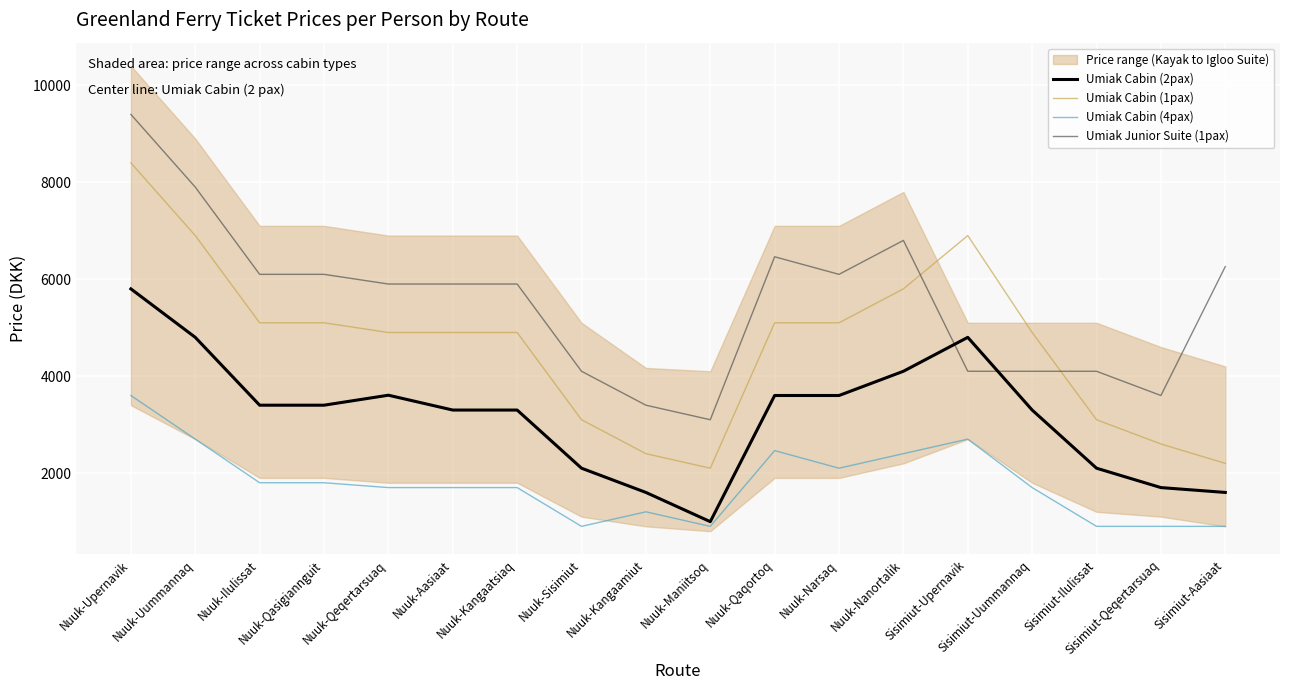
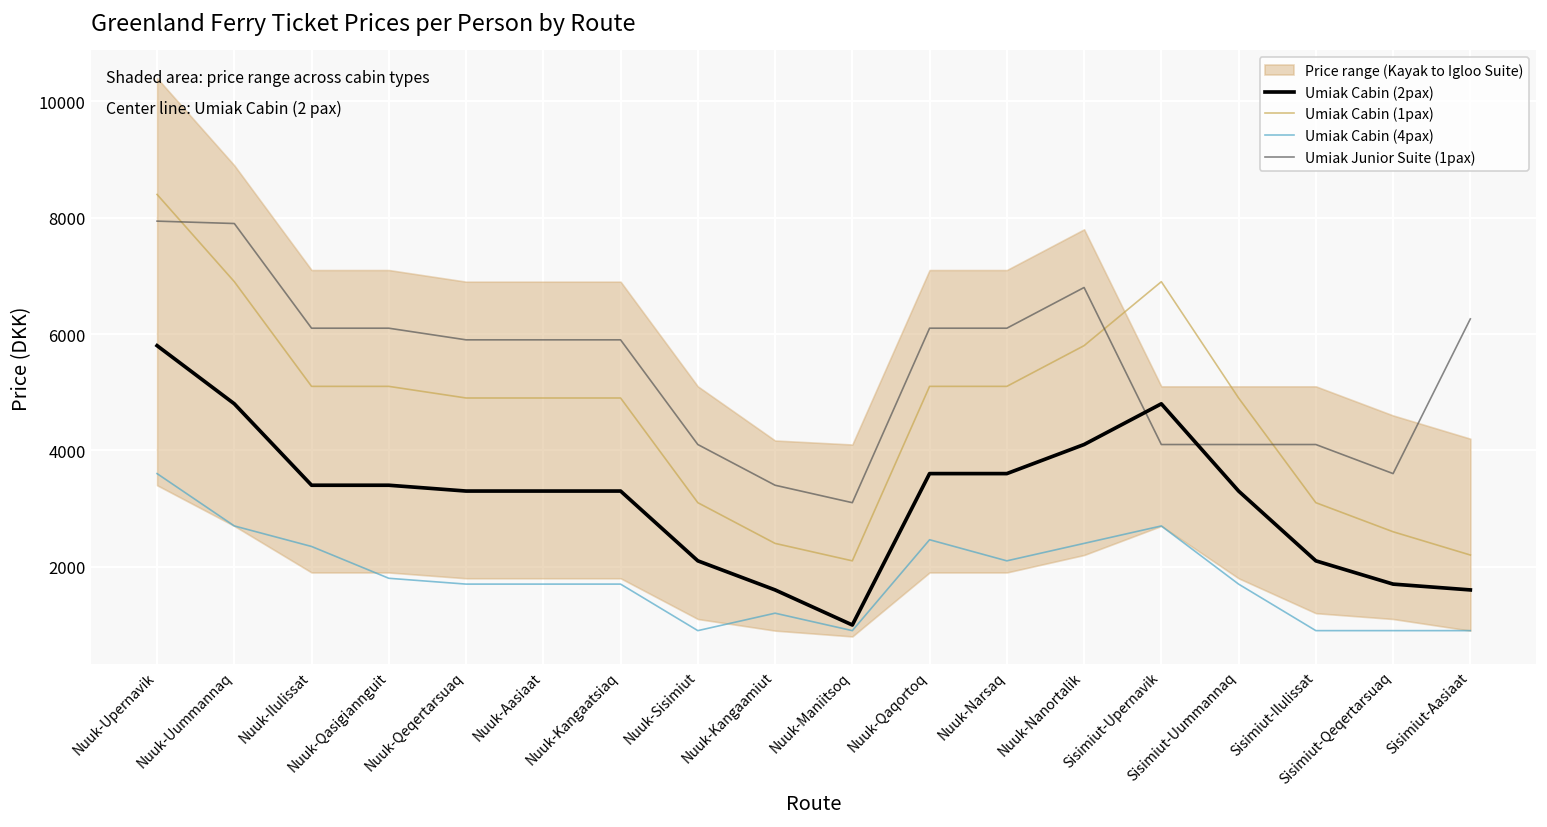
  {
    "Umiak Cabin (2pax)": {
      "Nuuk-Upernavik": 5800,
      "Nuuk-Uummannaq": 4800,
      "Nuuk-Ilulissat": 3400,
      "Nuuk-Qasigiannguit": 3400,
-     "Nuuk-Qeqertarsuaq": 3600,
+     "Nuuk-Qeqertarsuaq": 3300,
      "Nuuk-Aasiaat": 3300,
      "Nuuk-Kangaatsiaq": 3300,
      "Nuuk-Sisimiut": 2100,
      "Nuuk-Kangaamiut": 1600,
      "Nuuk-Maniitsoq": 1000,
      "Nuuk-Qaqortoq": 3600,
      "Nuuk-Narsaq": 3600,
      "Nuuk-Nanortalik": 4100,
      "Sisimiut-Upernavik": 4800,
      "Sisimiut-Uummannaq": 3300,
      "Sisimiut-Ilulissat": 2100,
      "Sisimiut-Qeqertarsuaq": 1700,
      "Sisimiut-Aasiaat": 1600
    },
    "Umiak Cabin (4pax)": {
      "Nuuk-Upernavik": 3600,
      "Nuuk-Uummannaq": 2700,
-     "Nuuk-Ilulissat": 1800,
+     "Nuuk-Ilulissat": 2300,
      "Nuuk-Qasigiannguit": 1800,
      "Nuuk-Qeqertarsuaq": 1700,
      "Nuuk-Aasiaat": 1700,
      "Nuuk-Kangaatsiaq": 1700,
      "Nuuk-Sisimiut": 900,
      "Nuuk-Kangaamiut": 1200,
      "Nuuk-Maniitsoq": 900,
      "Nuuk-Qaqortoq": 2500,
      "Nuuk-Narsaq": 2100,
      "Nuuk-Nanortalik": 2400,
      "Sisimiut-Upernavik": 2700,
      "Sisimiut-Uummannaq": 1700,
      "Sisimiut-Ilulissat": 900,
      "Sisimiut-Qeqertarsuaq": 900,
      "Sisimiut-Aasiaat": 900
    },
    "Umiak Junior Suite (1pax)": {
-     "Nuuk-Upernavik": 9400,
+     "Nuuk-Upernavik": 7900,
      "Nuuk-Uummannaq": 7900,
      "Nuuk-Ilulissat": 6100,
      "Nuuk-Qasigiannguit": 6100,
      "Nuuk-Qeqertarsuaq": 5900,
      "Nuuk-Aasiaat": 5900,
      "Nuuk-Kangaatsiaq": 5900,
      "Nuuk-Sisimiut": 4100,
      "Nuuk-Kangaamiut": 3400,
      "Nuuk-Maniitsoq": 3100,
-     "Nuuk-Qaqortoq": 6500,
+     "Nuuk-Qaqortoq": 6100,
      "Nuuk-Narsaq": 6100,
      "Nuuk-Nanortalik": 6800,
      "Sisimiut-Upernavik": 4100,
      "Sisimiut-Uummannaq": 4100,
      "Sisimiut-Ilulissat": 4100,
      "Sisimiut-Qeqertarsuaq": 3600,
      "Sisimiut-Aasiaat": 6300
    }
  }
